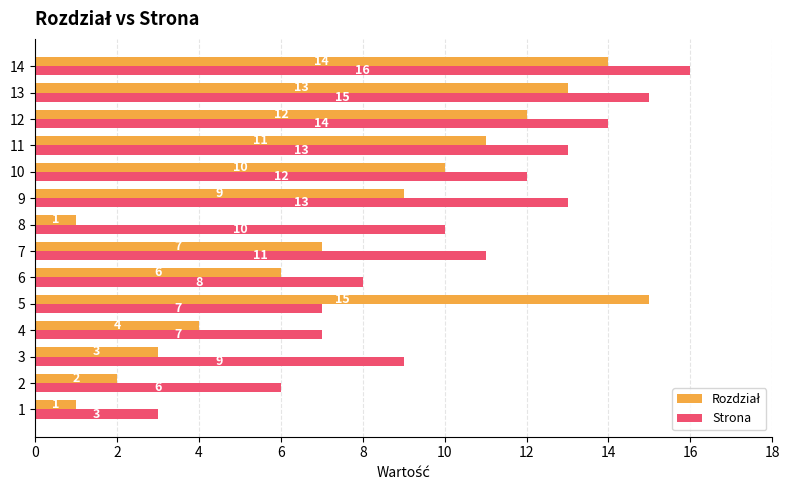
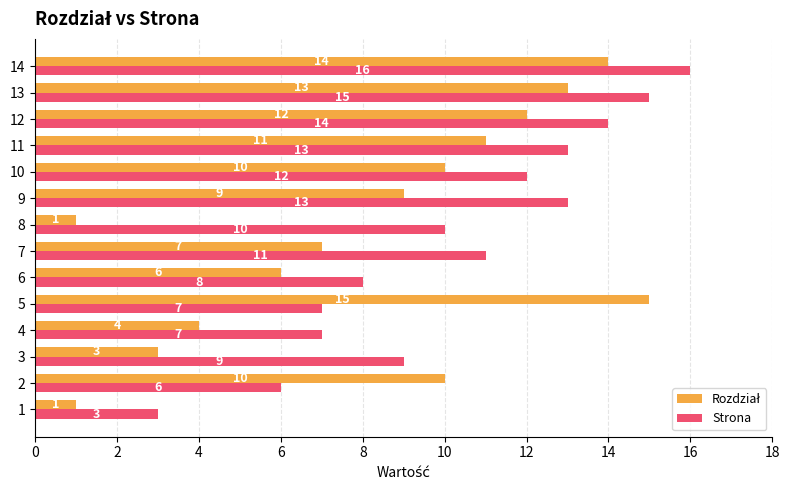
  {
    "Rozdział": {
      "14": 14,
      "13": 13,
      "12": 12,
      "11": 11,
      "10": 10,
      "9": 9,
      "8": 1,
      "7": 7,
      "6": 6,
      "5": 15,
      "4": 4,
      "3": 3,
-     "2": 2,
+     "2": 10,
      "1": 1
    },
    "Strona": {
      "14": 16,
      "13": 15,
      "12": 14,
      "11": 13,
      "10": 12,
      "9": 13,
      "8": 10,
      "7": 11,
      "6": 8,
      "5": 7,
      "4": 7,
      "3": 9,
      "2": 6,
      "1": 3
    }
  }
